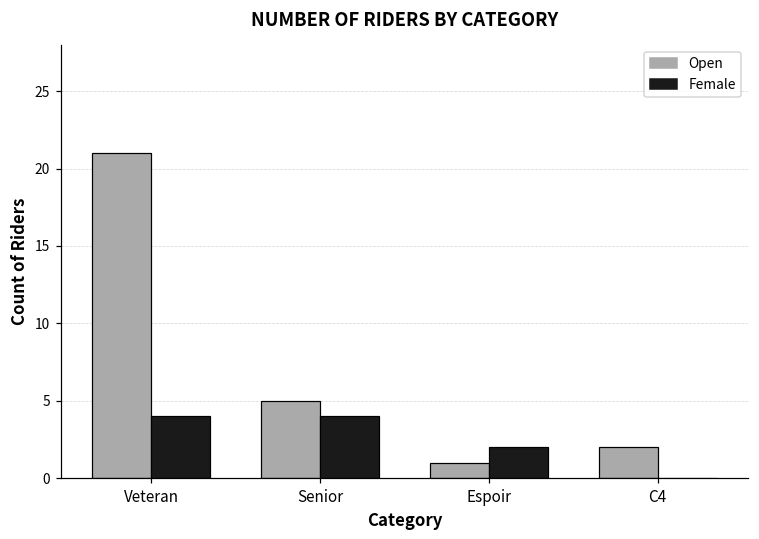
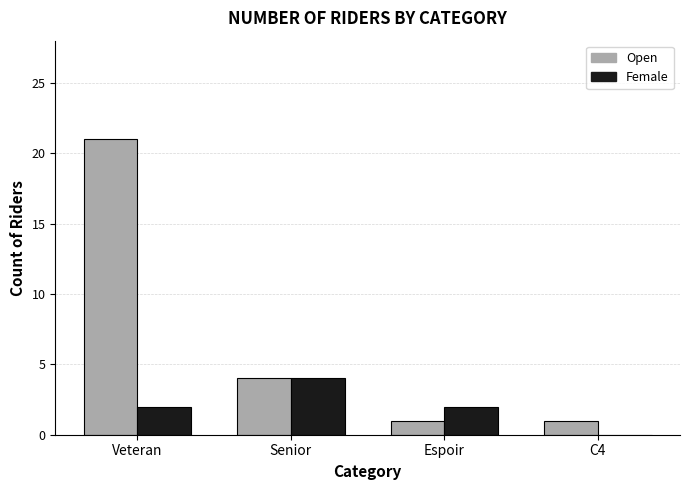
  {
    "Open": {
      "Veteran": 21,
-     "Senior": 5,
+     "Senior": 4,
      "Espoir": 1,
-     "C4": 2
+     "C4": 1
    },
    "Female": {
-     "Veteran": 4,
+     "Veteran": 2,
      "Senior": 4,
      "Espoir": 2,
      "C4": 0
    }
  }
